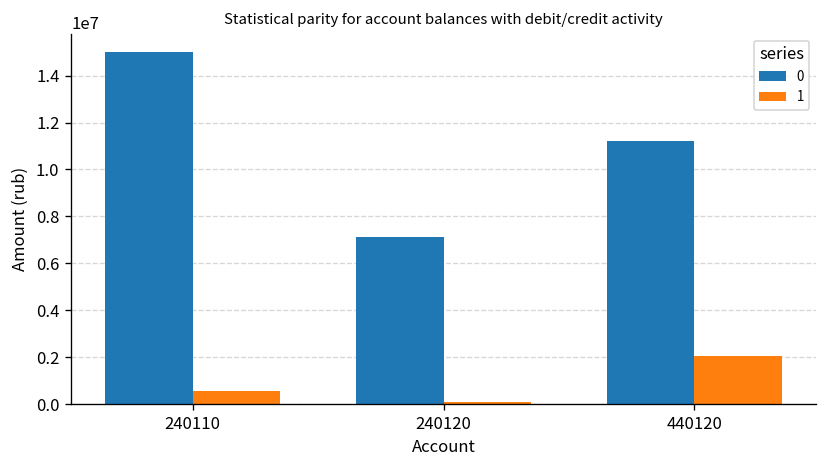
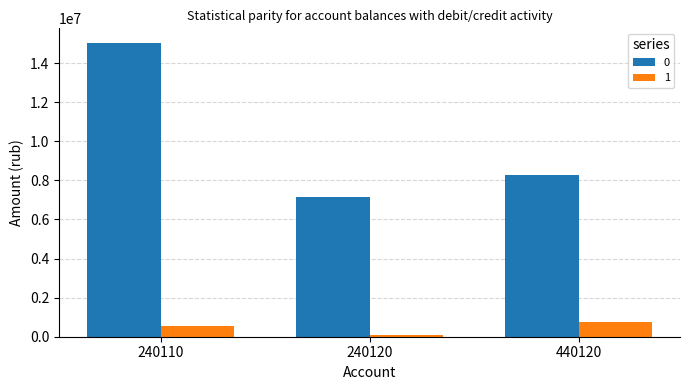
  {
    "0": {
      "240110": 15000000,
      "240120": 7100000,
-     "440120": 11200000
+     "440120": 8300000
    },
    "1": {
      "240110": 600000,
-     "440120": 2000000
+     "440120": 800000
    }
  }
